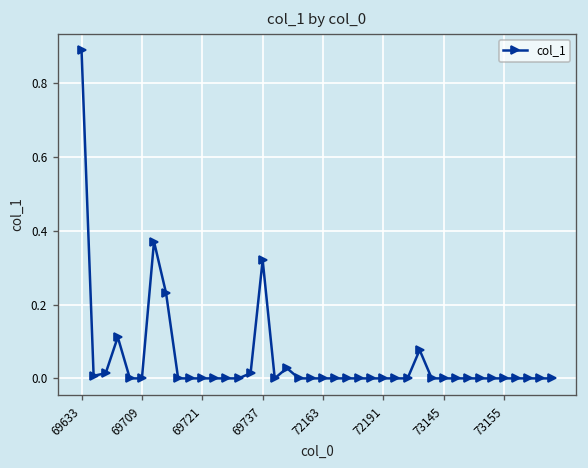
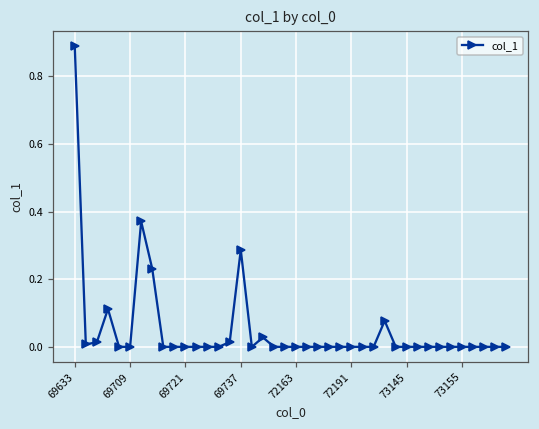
  {
    "69633": 0.89,
    "69709": 0.00,
    "69721": 0.00,
-   "69737": 0.32,
+   "69737": 0.29,
    "72163": 0.00,
    "72191": 0.00,
    "73145": 0.00,
    "73155": 0.00
  }
